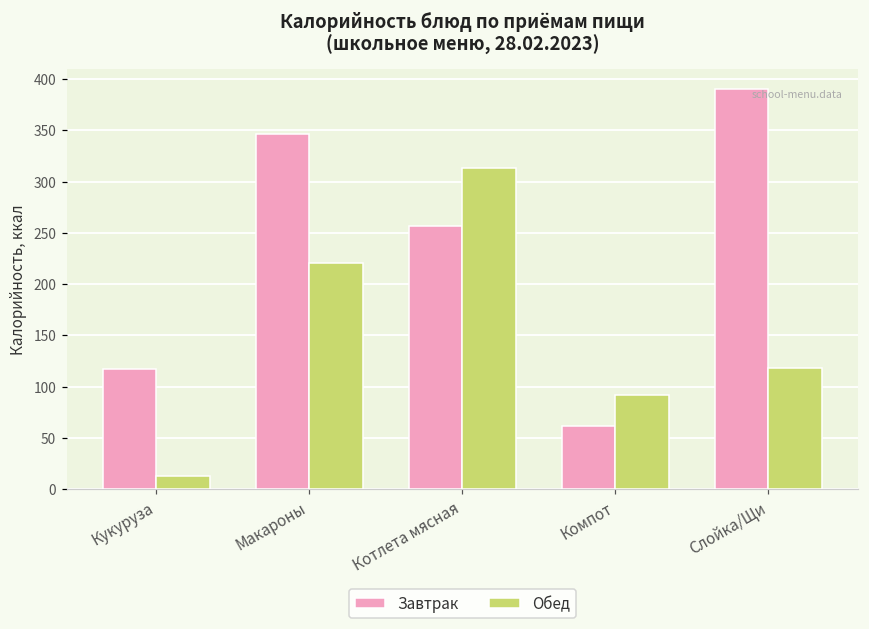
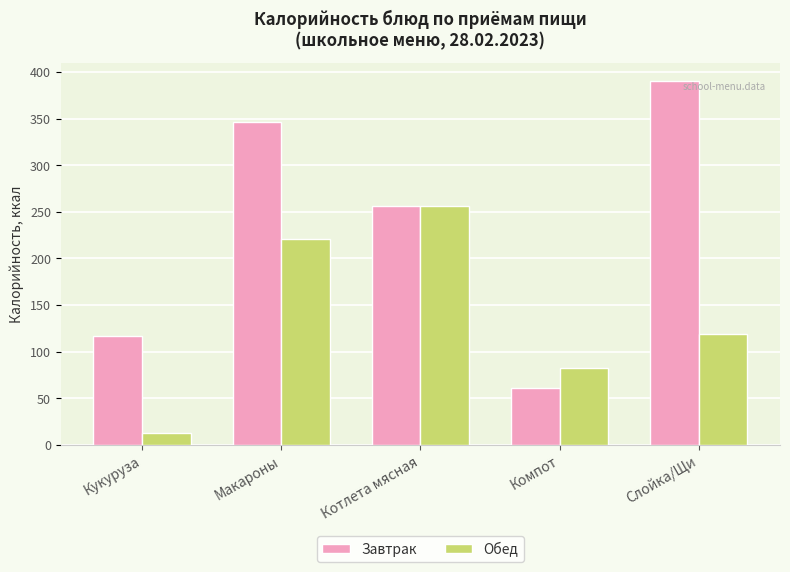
  {
    "Завтрак": {
      "Кукуруза": 120,
      "Макароны": 350,
      "Котлета мясная": 260,
      "Компот": 60,
      "Слойка/Щи": 390
    },
    "Обед": {
      "Кукуруза": 10,
      "Макароны": 220,
-     "Котлета мясная": 310,
-     "Компот": 90,
+     "Котлета мясная": 260,
+     "Компот": 80,
      "Слойка/Щи": 120
    }
  }
